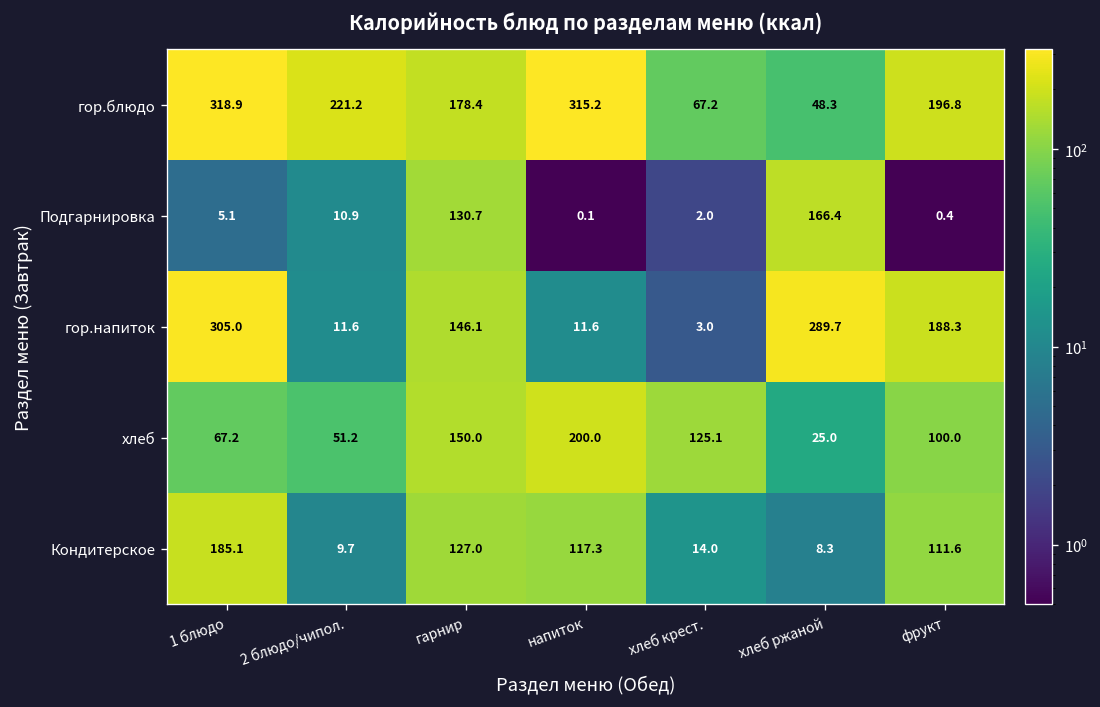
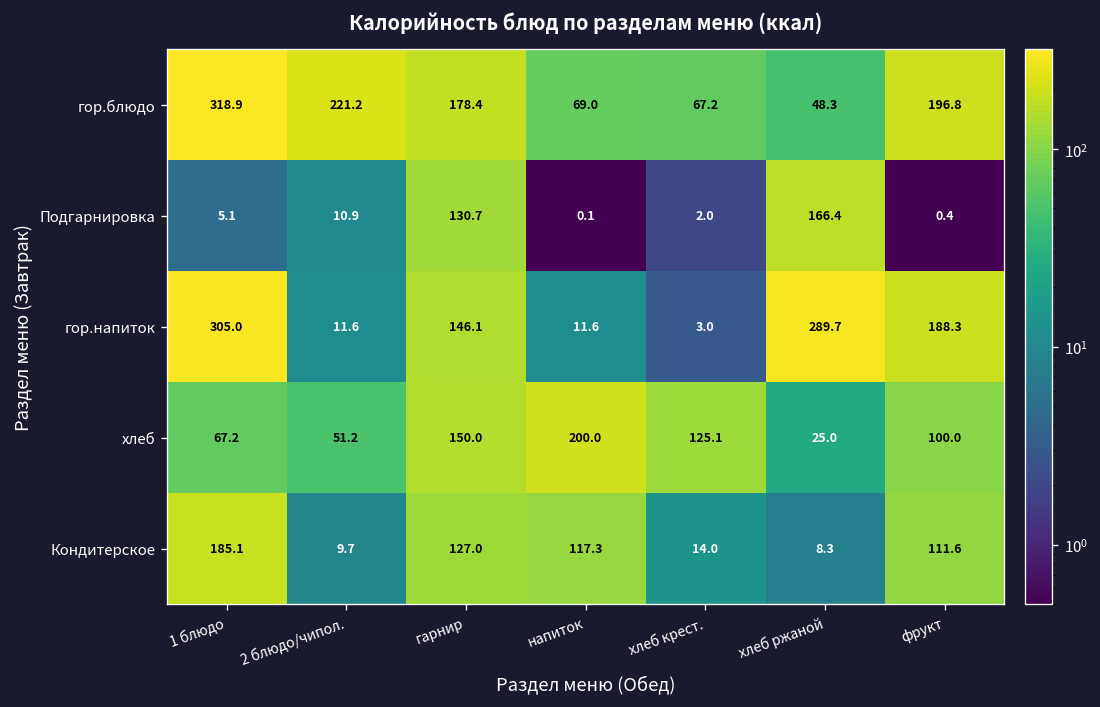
  {
    "гор.блюдо": {
      "1 блюдо": 318.9,
      "2 блюдо/чипол.": 221.2,
      "гарнир": 178.4,
-     "напиток": 315.2,
+     "напиток": 69.0,
      "хлеб крест.": 67.2,
      "хлеб ржаной": 48.3,
      "фрукт": 196.8
    },
    "Подгарнировка": {
      "1 блюдо": 5.1,
      "2 блюдо/чипол.": 10.9,
      "гарнир": 130.7,
      "напиток": 0.1,
      "хлеб крест.": 2.0,
      "хлеб ржаной": 166.4,
      "фрукт": 0.4
    },
    "гор.напиток": {
      "1 блюдо": 305.0,
      "2 блюдо/чипол.": 11.6,
      "гарнир": 146.1,
      "напиток": 11.6,
      "хлеб крест.": 3.0,
      "хлеб ржаной": 289.7,
      "фрукт": 188.3
    },
    "хлеб": {
      "1 блюдо": 67.2,
      "2 блюдо/чипол.": 51.2,
      "гарнир": 150.0,
      "напиток": 200.0,
      "хлеб крест.": 125.1,
      "хлеб ржаной": 25.0,
      "фрукт": 100.0
    },
    "Кондитерское": {
      "1 блюдо": 185.1,
      "2 блюдо/чипол.": 9.7,
      "гарнир": 127.0,
      "напиток": 117.3,
      "хлеб крест.": 14.0,
      "хлеб ржаной": 8.3,
      "фрукт": 111.6
    }
  }
